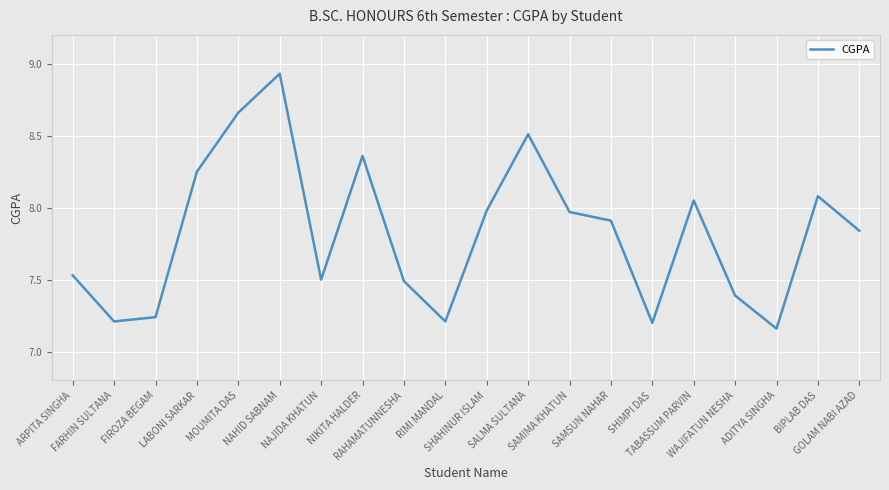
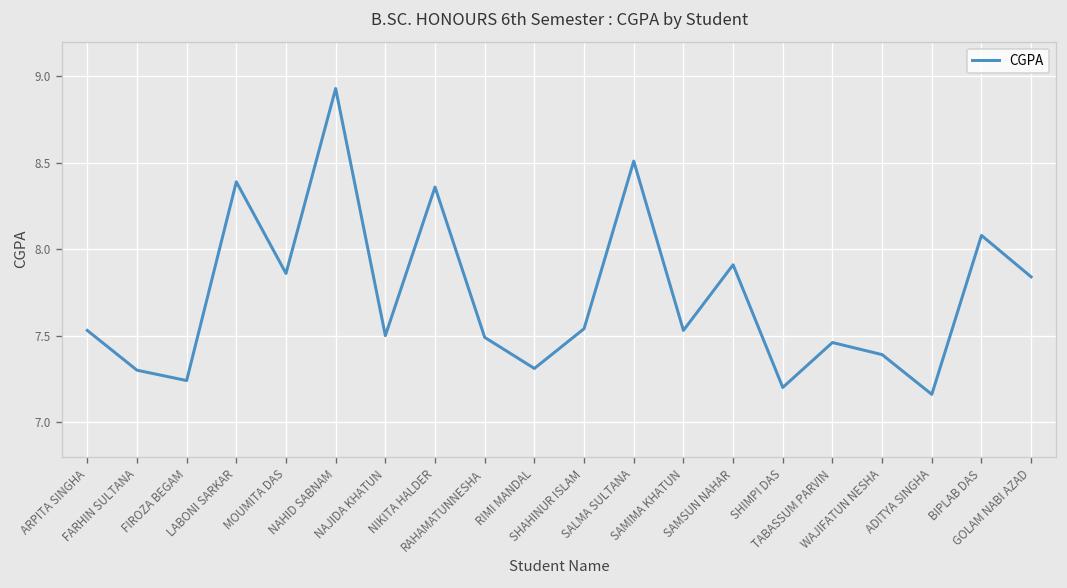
  {
    "ARPITA SINGHA": 7.53,
-   "FARHIN SULTANA": 7.21,
+   "FARHIN SULTANA": 7.30,
    "FIROZA BEGAM": 7.24,
-   "LABONI SARKAR": 8.25,
-   "MOUMITA DAS": 8.66,
+   "LABONI SARKAR": 8.39,
+   "MOUMITA DAS": 7.86,
    "NAHID SABNAM": 8.93,
    "NAJIDA KHATUN": 7.50,
    "NIKITA HALDER": 8.36,
    "RAHAMATUNNESHA": 7.49,
-   "RIMI MANDAL": 7.21,
-   "SHAHINUR ISLAM": 7.98,
+   "RIMI MANDAL": 7.31,
+   "SHAHINUR ISLAM": 7.54,
    "SALMA SULTANA": 8.51,
-   "SAMIMA KHATUN": 7.97,
+   "SAMIMA KHATUN": 7.53,
    "SAMSUN NAHAR": 7.91,
    "SHIMPI DAS": 7.20,
-   "TABASSUM PARVIN": 8.05,
+   "TABASSUM PARVIN": 7.46,
    "WAJIFATUN NESHA": 7.39,
    "ADITYA SINGHA": 7.16,
    "BIPLAB DAS": 8.08,
    "GOLAM NABI AZAD": 7.84
  }
